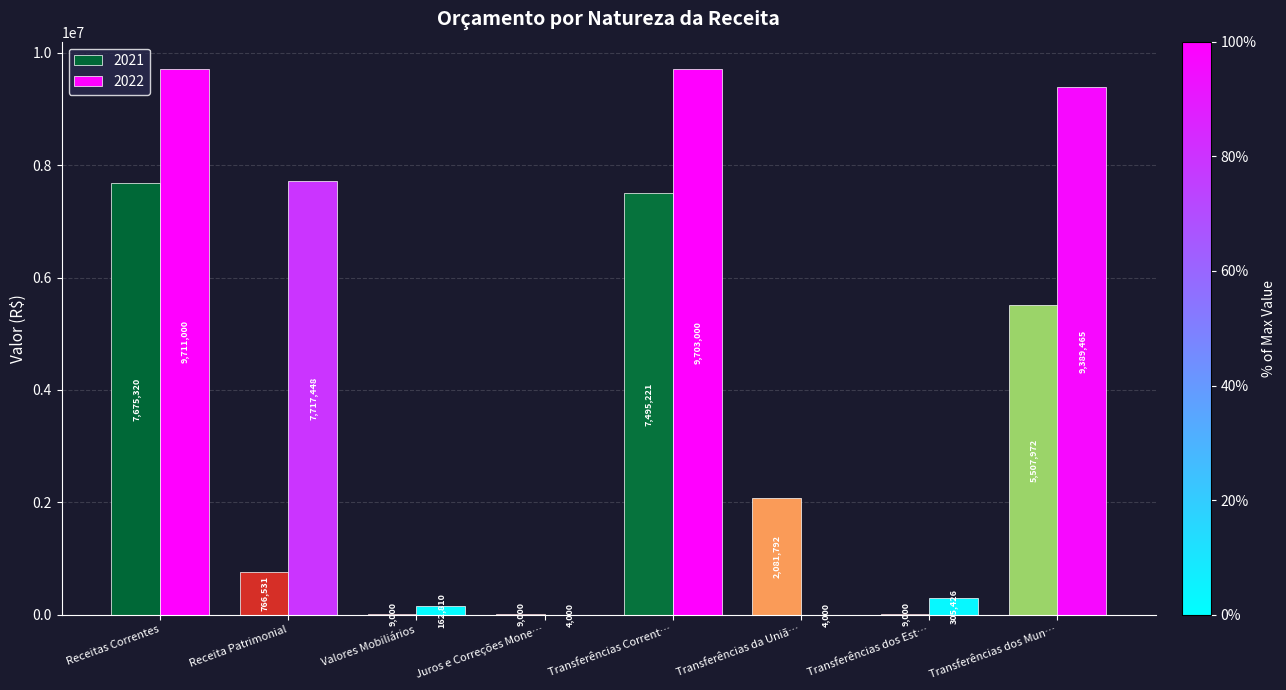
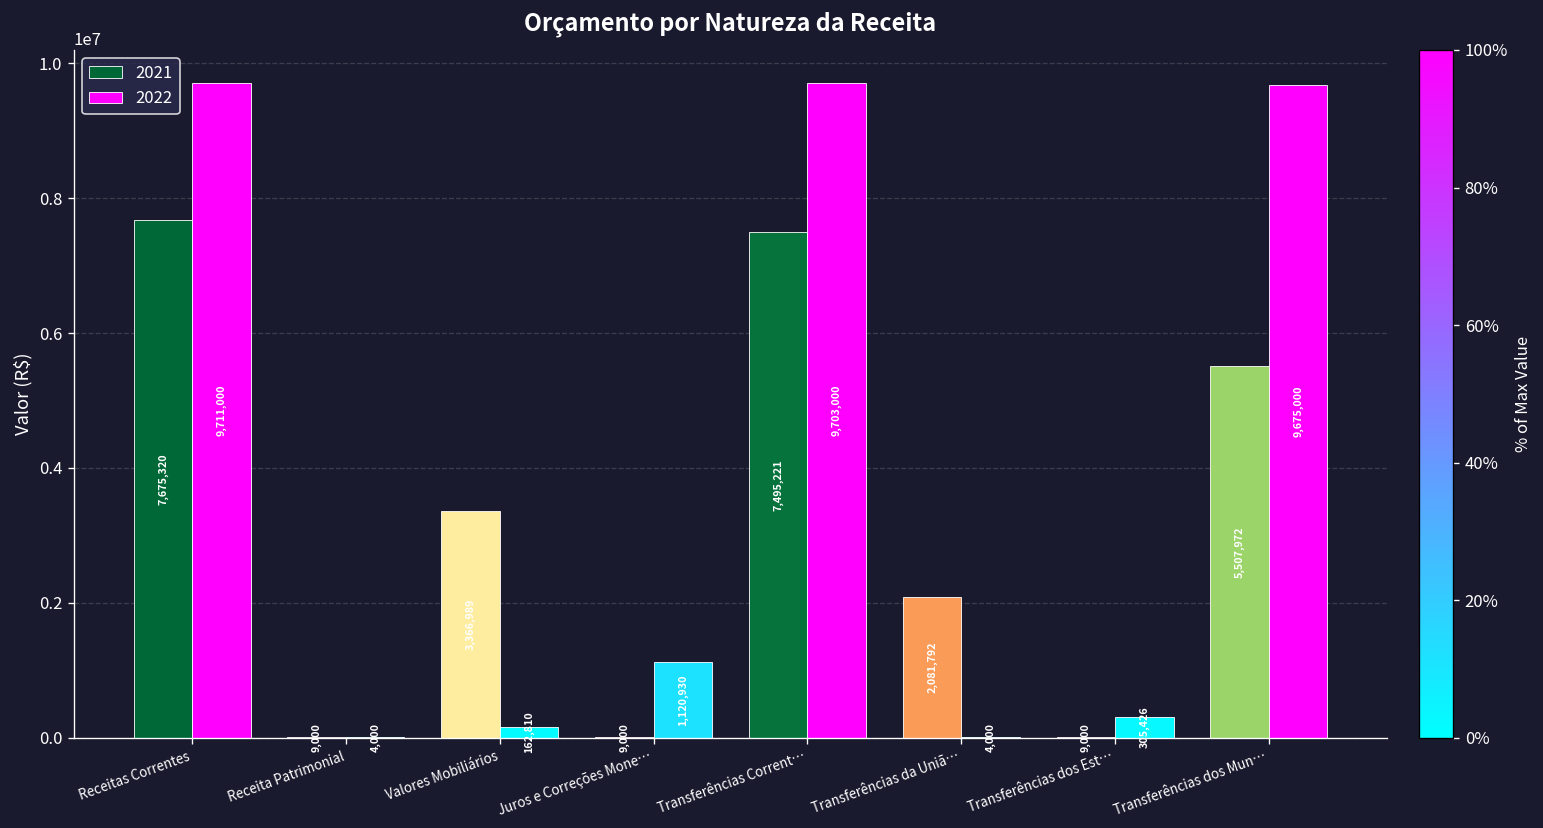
  {
    "2021": {
      "Receitas Correntes": "7,675,320",
-     "Receita Patrimonial": "766,531",
-     "Valores Mobiliários": "9,000",
+     "Receita Patrimonial": "9,000",
+     "Valores Mobiliários": "3,366,989",
      "Juros e Correções Mone…": "9,000",
      "Transferências Corrent…": "7,495,221",
      "Transferências da Uniã…": "2,081,792",
      "Transferências dos Est…": "9,000",
      "Transferências dos Mun…": "5,507,972"
    },
    "2022": {
      "Receitas Correntes": "9,711,000",
-     "Receita Patrimonial": "7,717,448",
+     "Receita Patrimonial": "4,000",
      "Valores Mobiliários": "162,810",
-     "Juros e Correções Mone…": "4,000",
+     "Juros e Correções Mone…": "1,120,930",
      "Transferências Corrent…": "9,703,000",
      "Transferências da Uniã…": "4,000",
      "Transferências dos Est…": "305,426",
-     "Transferências dos Mun…": "9,389,465"
+     "Transferências dos Mun…": "9,675,000"
    }
  }
